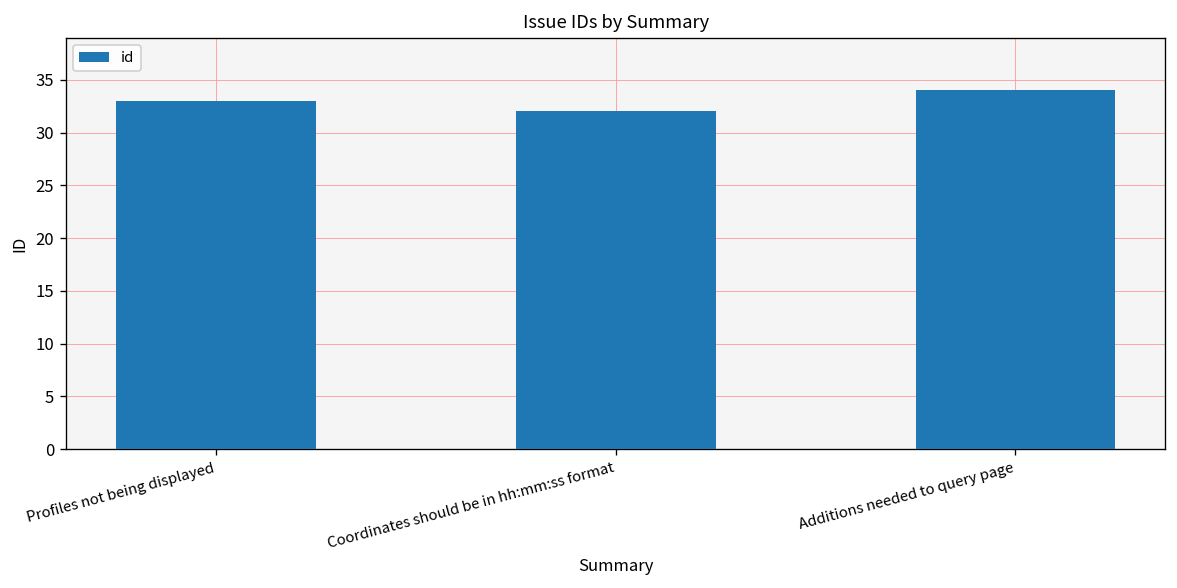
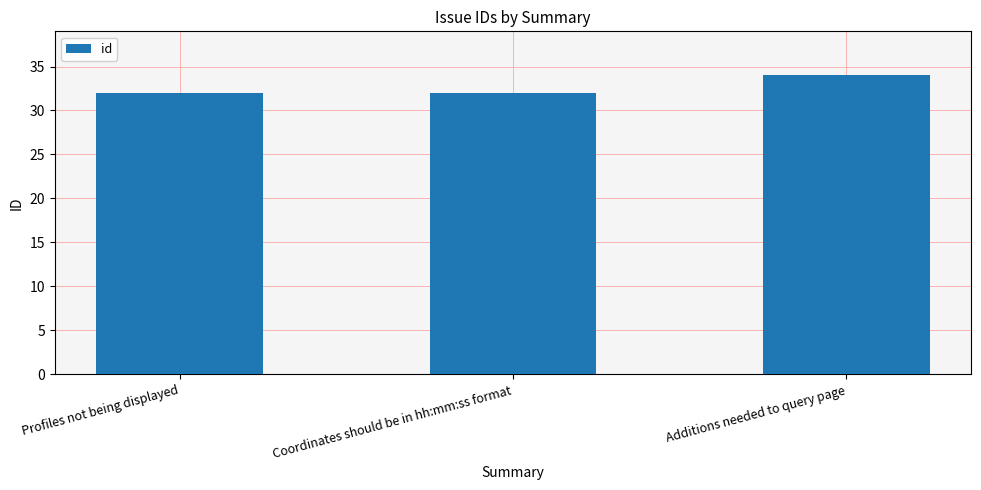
  {
-   "Profiles not being displayed": 33,
+   "Profiles not being displayed": 32,
    "Coordinates should be in hh:mm:ss format": 32,
    "Additions needed to query page": 34
  }
